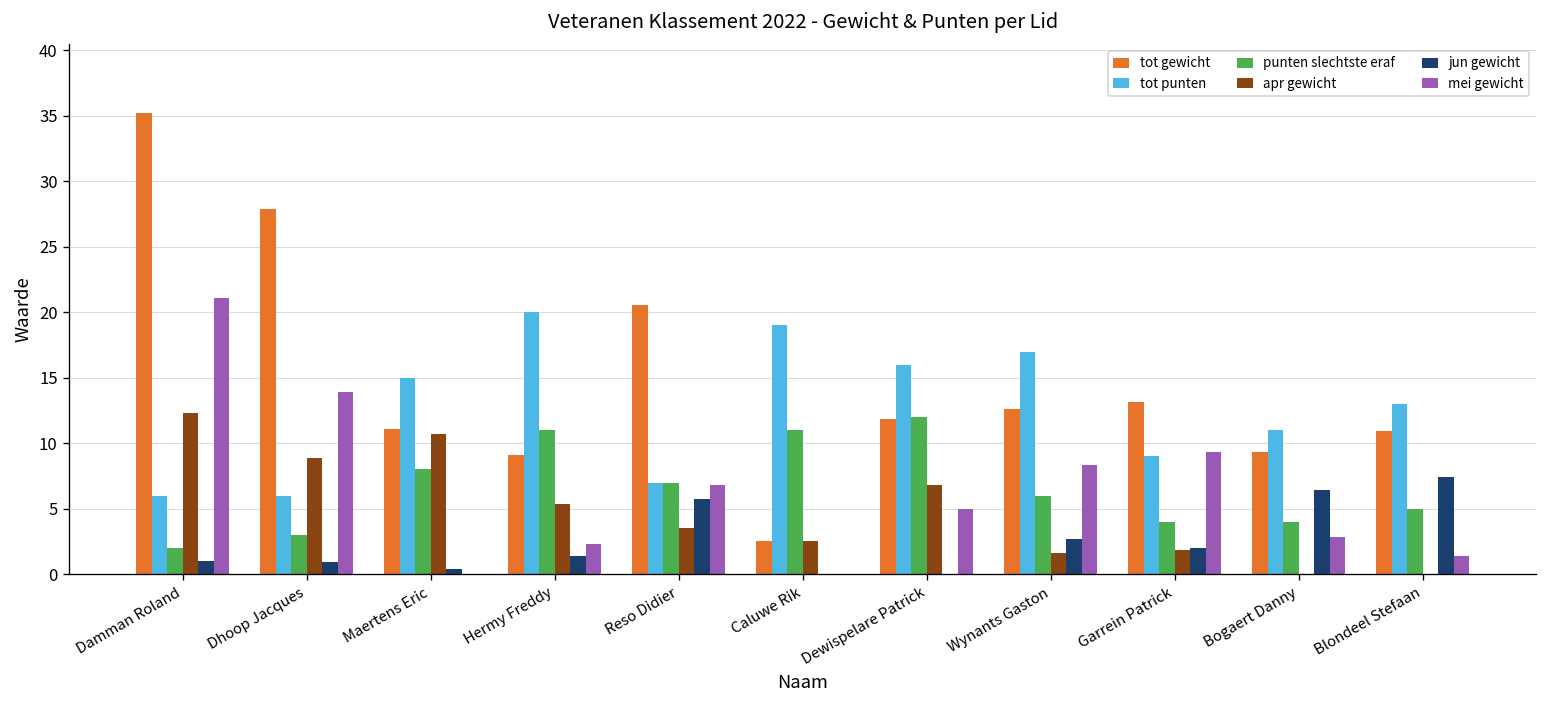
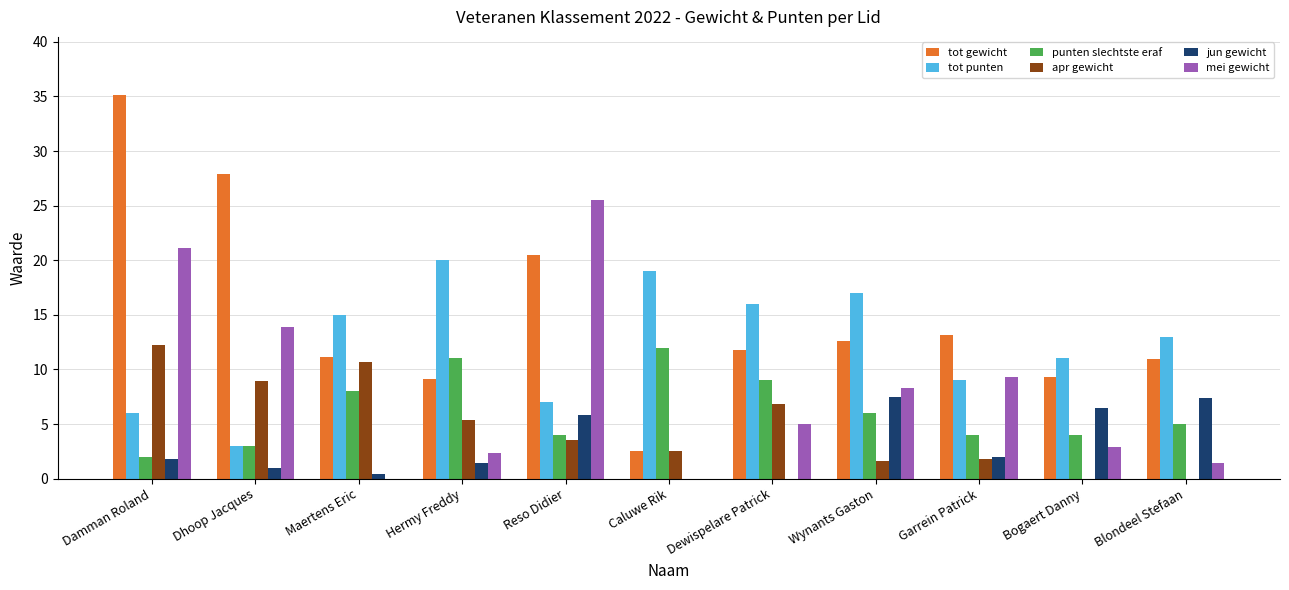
  {
    "tot gewicht": {
      "Damman Roland": 35.2,
      "Dhoop Jacques": 27.9,
      "Maertens Eric": 11.1,
      "Hermy Freddy": 9.1,
      "Reso Didier": 20.5,
      "Caluwe Rik": 2.6,
      "Dewispelare Patrick": 11.8,
      "Wynants Gaston": 12.6,
      "Garrein Patrick": 13.1,
      "Bogaert Danny": 9.3,
      "Blondeel Stefaan": 10.9
    },
    "tot punten": {
      "Damman Roland": 6,
-     "Dhoop Jacques": 6,
+     "Dhoop Jacques": 3,
      "Maertens Eric": 15,
      "Hermy Freddy": 20,
      "Reso Didier": 7,
      "Caluwe Rik": 19,
      "Dewispelare Patrick": 16,
      "Wynants Gaston": 17,
      "Garrein Patrick": 9,
      "Bogaert Danny": 11,
      "Blondeel Stefaan": 13
    },
    "punten slechtste eraf": {
      "Damman Roland": 2,
      "Dhoop Jacques": 3,
      "Maertens Eric": 8,
      "Hermy Freddy": 11,
-     "Reso Didier": 7,
-     "Caluwe Rik": 11,
-     "Dewispelare Patrick": 12,
+     "Reso Didier": 4,
+     "Caluwe Rik": 12,
+     "Dewispelare Patrick": 9,
      "Wynants Gaston": 6,
      "Garrein Patrick": 4,
      "Bogaert Danny": 4,
      "Blondeel Stefaan": 5
    },
    "apr gewicht": {
      "Damman Roland": 12.3,
      "Dhoop Jacques": 8.9,
      "Maertens Eric": 10.7,
      "Hermy Freddy": 5.4,
      "Reso Didier": 3.6,
      "Caluwe Rik": 2.6,
      "Dewispelare Patrick": 6.8,
      "Wynants Gaston": 1.6,
      "Garrein Patrick": 1.8,
      "Bogaert Danny": 0.0,
      "Blondeel Stefaan": 0.0
    },
    "jun gewicht": {
-     "Damman Roland": 1.0,
+     "Damman Roland": 1.8,
      "Dhoop Jacques": 1.0,
      "Maertens Eric": 0.4,
      "Hermy Freddy": 1.4,
      "Reso Didier": 5.8,
      "Caluwe Rik": 0.0,
      "Dewispelare Patrick": 0.0,
-     "Wynants Gaston": 2.7,
+     "Wynants Gaston": 7.4,
      "Garrein Patrick": 2.0,
      "Bogaert Danny": 6.5,
      "Blondeel Stefaan": 7.4
    },
    "mei gewicht": {
      "Damman Roland": 21.1,
      "Dhoop Jacques": 13.9,
      "Maertens Eric": 0.0,
      "Hermy Freddy": 2.3,
-     "Reso Didier": 6.8,
+     "Reso Didier": 25.6,
      "Caluwe Rik": 0.0,
      "Dewispelare Patrick": 5.0,
      "Wynants Gaston": 8.3,
      "Garrein Patrick": 9.3,
      "Bogaert Danny": 2.9,
      "Blondeel Stefaan": 1.4
    }
  }
